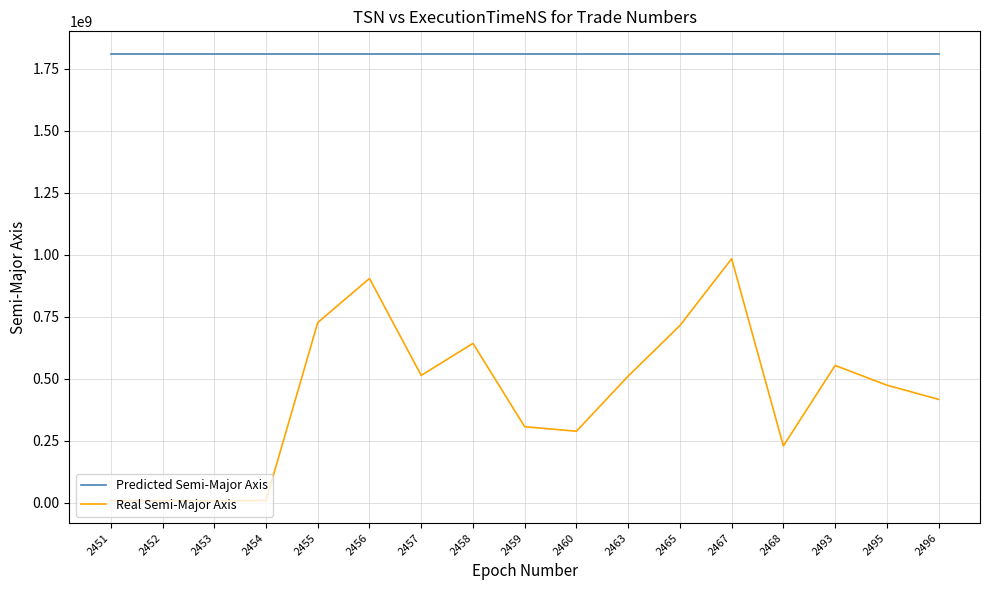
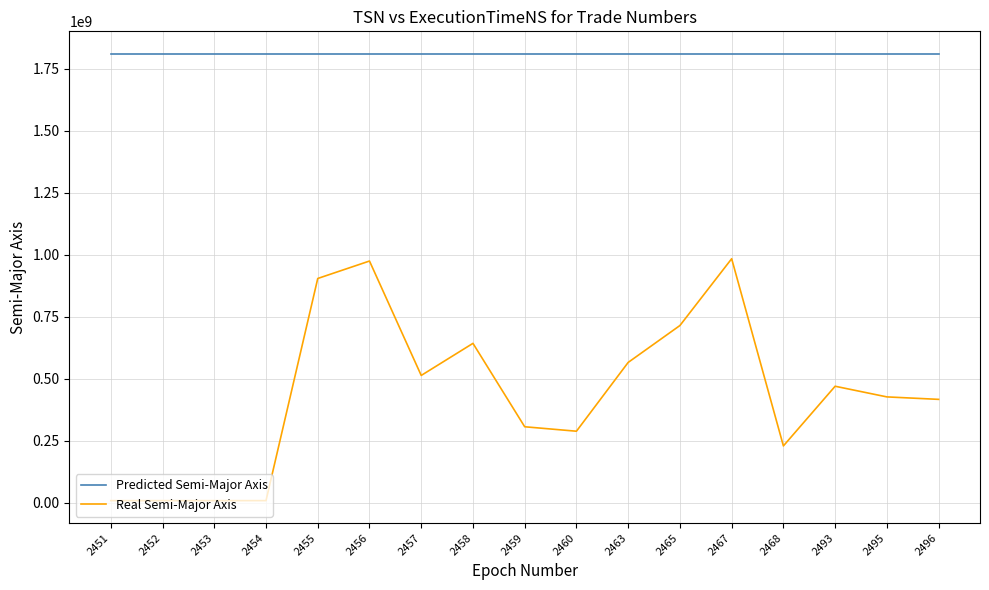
  {
    "Predicted Semi-Major Axis": {
      "2451": 1810000000,
      "2452": 1810000000,
      "2453": 1810000000,
      "2454": 1810000000,
      "2455": 1810000000,
      "2456": 1810000000,
      "2457": 1810000000,
      "2458": 1810000000,
      "2459": 1810000000,
      "2460": 1810000000,
      "2463": 1810000000,
      "2465": 1810000000,
      "2467": 1810000000,
      "2468": 1810000000,
      "2493": 1810000000,
      "2495": 1810000000,
      "2496": 1810000000
    },
    "Real Semi-Major Axis": {
-     "2455": 730000000,
-     "2456": 900000000,
+     "2455": 900000000,
+     "2456": 970000000,
      "2457": 510000000,
      "2458": 640000000,
      "2459": 310000000,
      "2460": 290000000,
-     "2463": 510000000,
+     "2463": 570000000,
      "2465": 710000000,
      "2467": 980000000,
      "2468": 230000000,
-     "2493": 550000000,
-     "2495": 470000000,
+     "2493": 470000000,
+     "2495": 430000000,
      "2496": 420000000
    }
  }
